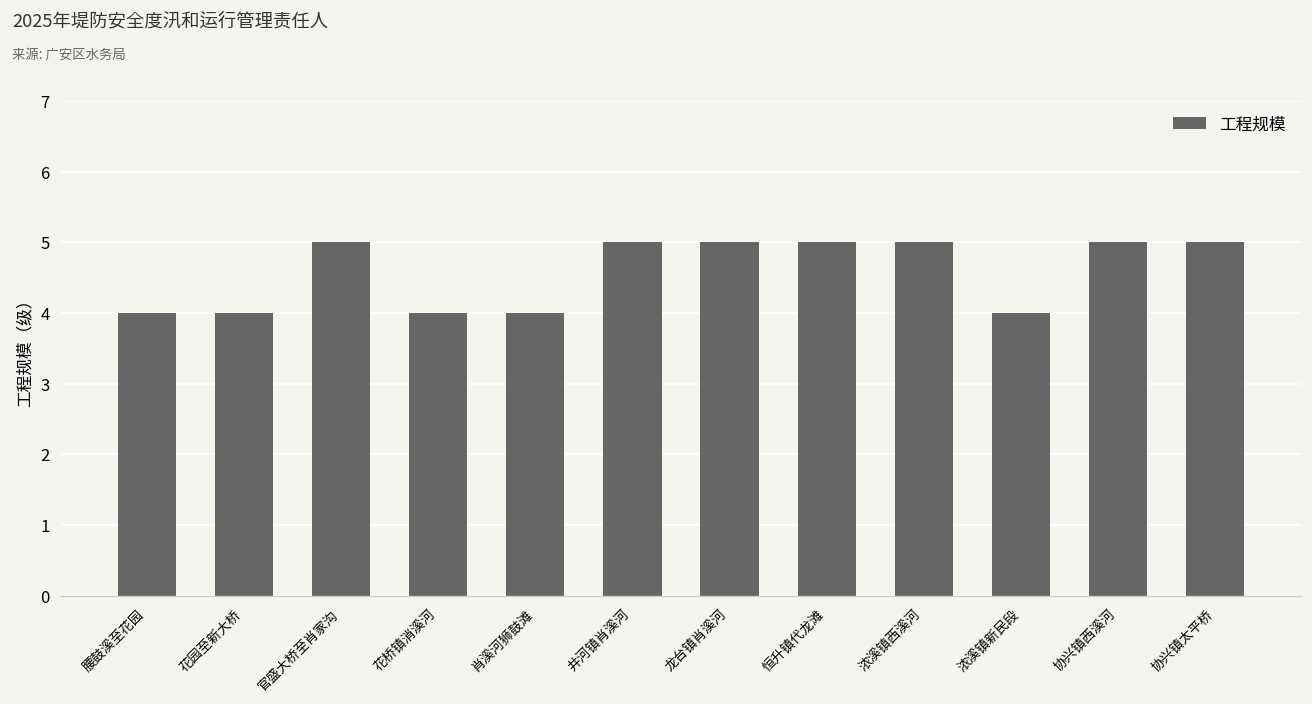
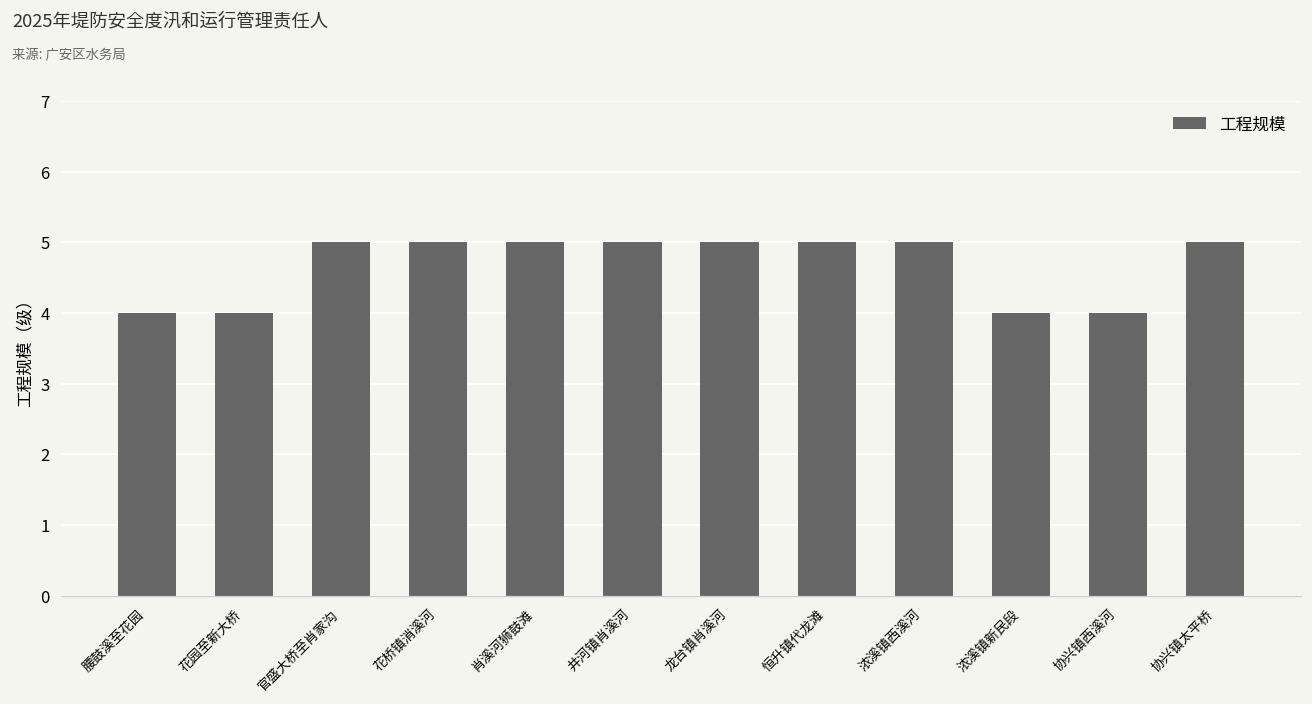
  {
    "腰鼓溪至花园": 4,
    "花园至新大桥": 4,
    "官盛大桥至肖家沟": 5,
-   "花桥镇消溪河": 4,
-   "肖溪河狮鼓滩": 4,
+   "花桥镇消溪河": 5,
+   "肖溪河狮鼓滩": 5,
    "井河镇肖溪河": 5,
    "龙台镇肖溪河": 5,
    "恒升镇代龙滩": 5,
    "浓溪镇西溪河": 5,
    "浓溪镇新民段": 4,
-   "协兴镇西溪河": 5,
+   "协兴镇西溪河": 4,
    "协兴镇太平桥": 5
  }
